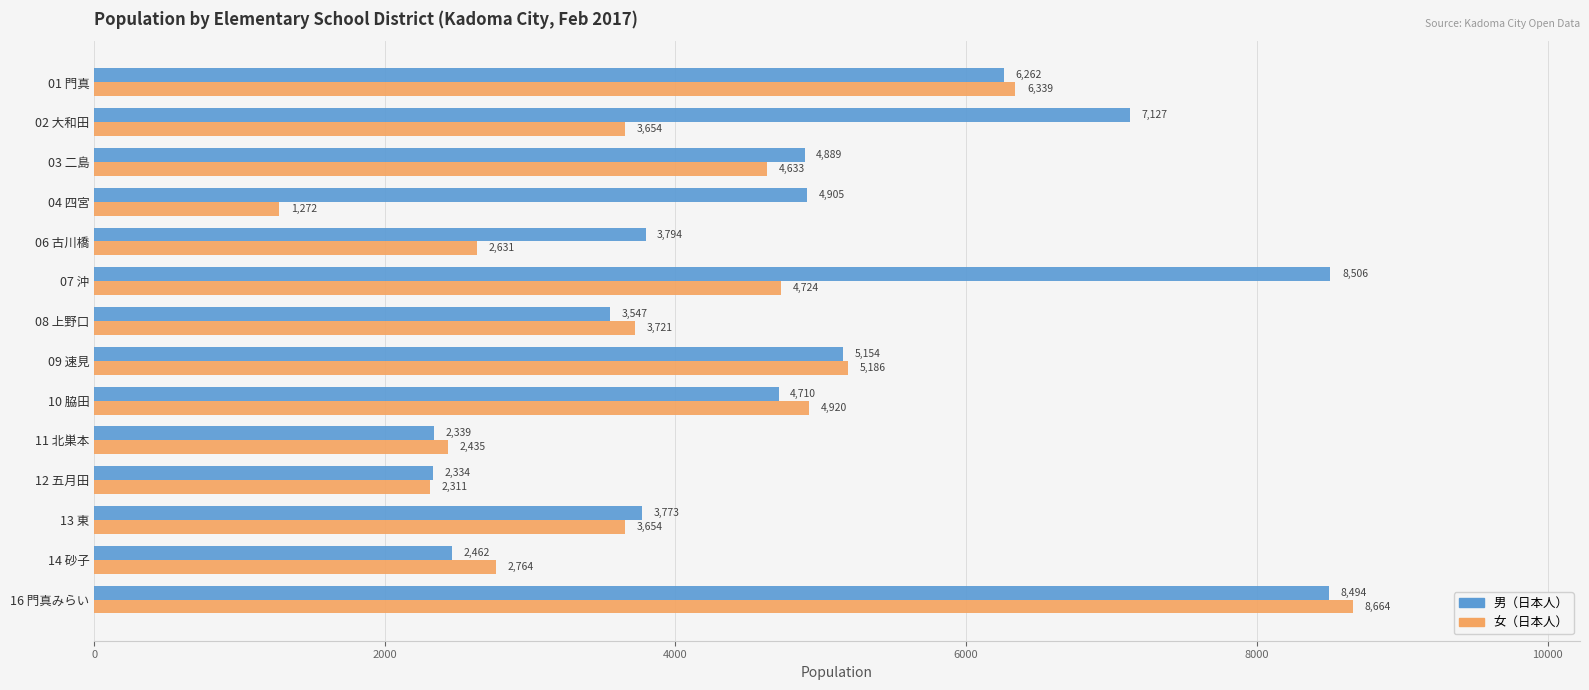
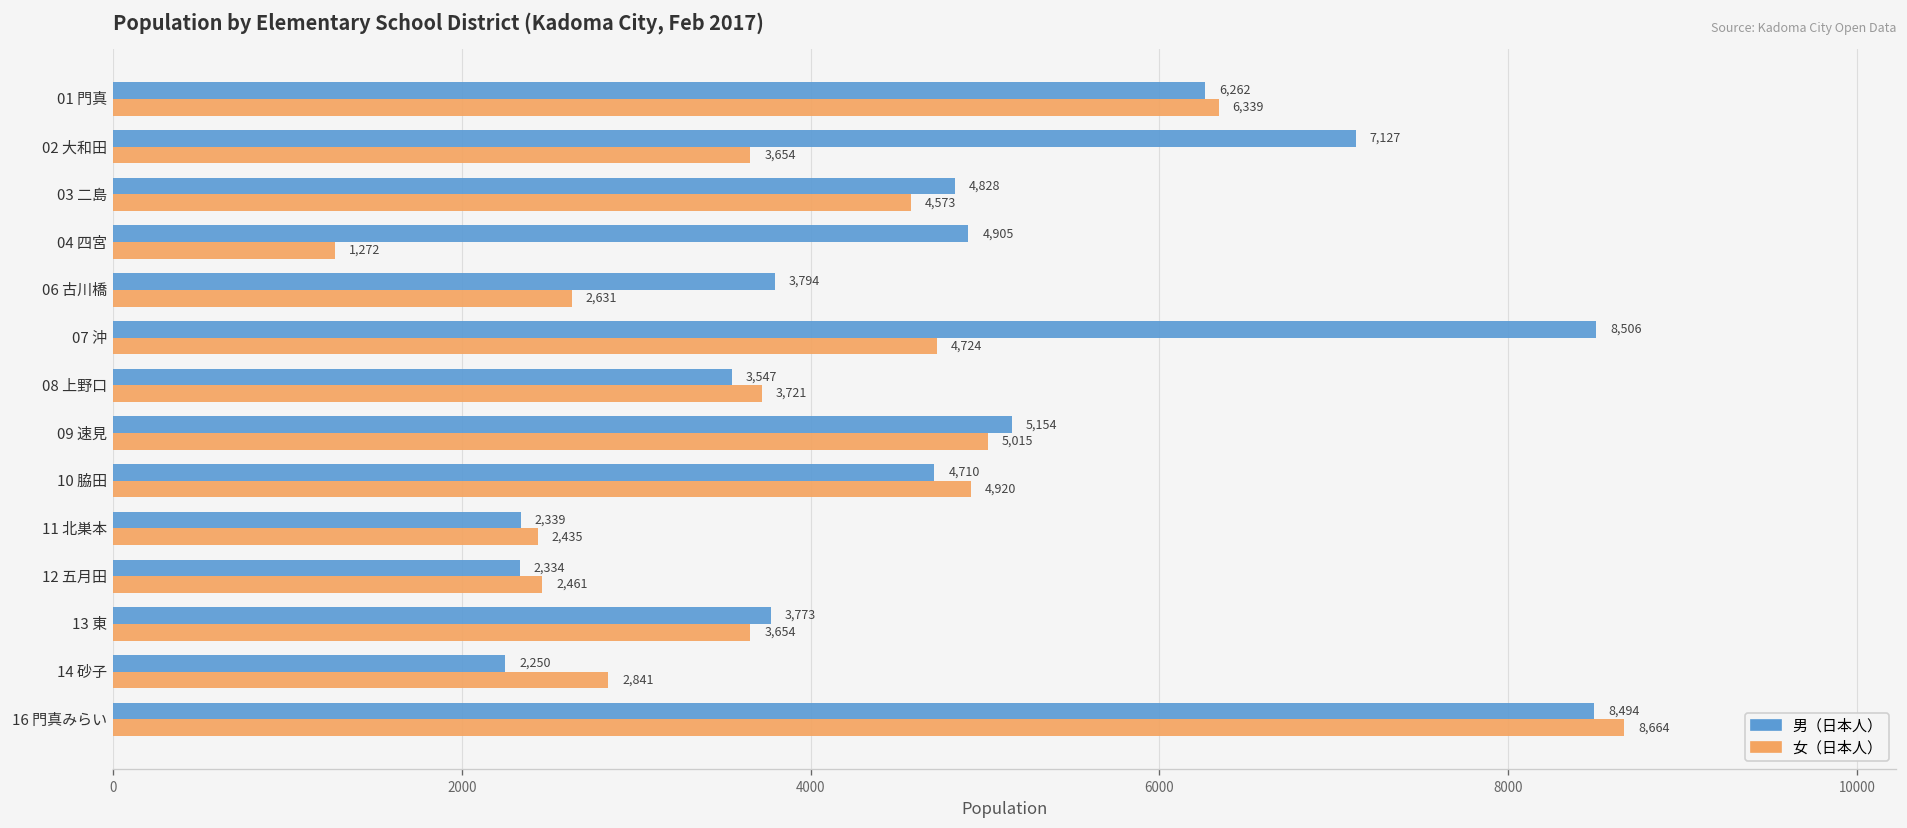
  {
    "男（日本人）": {
      "01 門真": "6,262",
      "02 大和田": "7,127",
-     "03 二島": "4,889",
+     "03 二島": "4,828",
      "04 四宮": "4,905",
      "06 古川橋": "3,794",
      "07 沖": "8,506",
      "08 上野口": "3,547",
      "09 速見": "5,154",
      "10 脇田": "4,710",
      "11 北巣本": "2,339",
      "12 五月田": "2,334",
      "13 東": "3,773",
-     "14 砂子": "2,462",
+     "14 砂子": "2,250",
      "16 門真みらい": "8,494"
    },
    "女（日本人）": {
      "01 門真": "6,339",
      "02 大和田": "3,654",
-     "03 二島": "4,633",
+     "03 二島": "4,573",
      "04 四宮": "1,272",
      "06 古川橋": "2,631",
      "07 沖": "4,724",
      "08 上野口": "3,721",
-     "09 速見": "5,186",
+     "09 速見": "5,015",
      "10 脇田": "4,920",
      "11 北巣本": "2,435",
-     "12 五月田": "2,311",
+     "12 五月田": "2,461",
      "13 東": "3,654",
-     "14 砂子": "2,764",
+     "14 砂子": "2,841",
      "16 門真みらい": "8,664"
    }
  }
